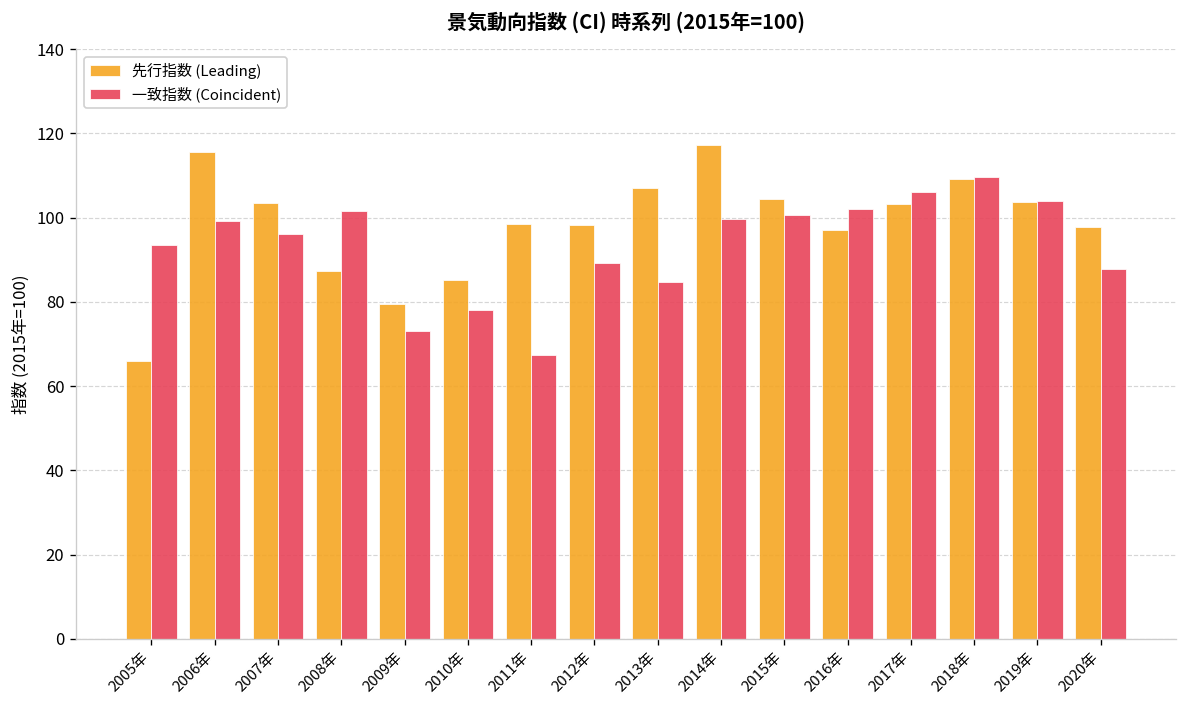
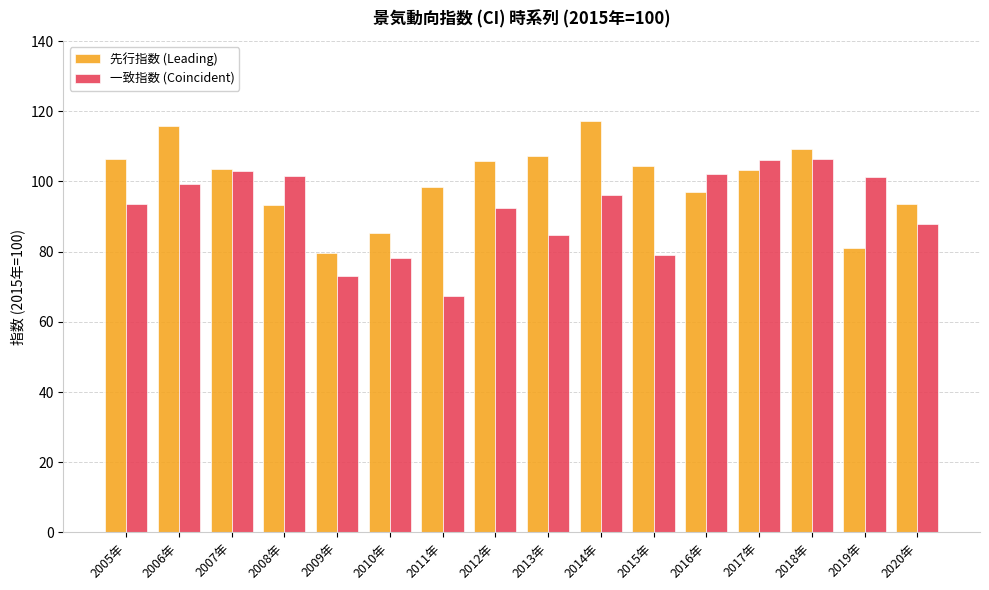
  {
    "先行指数 (Leading)": {
-     "2005年": 66,
+     "2005年": 106,
      "2006年": 116,
      "2007年": 103,
-     "2008年": 87,
+     "2008年": 93,
      "2009年": 80,
      "2010年": 85,
      "2011年": 98,
-     "2012年": 98,
+     "2012年": 106,
      "2013年": 107,
      "2014年": 117,
      "2015年": 105,
      "2016年": 97,
      "2017年": 103,
      "2018年": 109,
-     "2019年": 104,
-     "2020年": 98
+     "2019年": 81,
+     "2020年": 94
    },
    "一致指数 (Coincident)": {
      "2005年": 94,
      "2006年": 99,
-     "2007年": 96,
+     "2007年": 103,
      "2008年": 102,
      "2009年": 73,
      "2010年": 78,
      "2011年": 67,
-     "2012年": 89,
+     "2012年": 92,
      "2013年": 85,
-     "2014年": 100,
-     "2015年": 101,
+     "2014年": 96,
+     "2015年": 79,
      "2016年": 102,
      "2017年": 106,
-     "2018年": 110,
-     "2019年": 104,
+     "2018年": 106,
+     "2019年": 101,
      "2020年": 88
    }
  }
